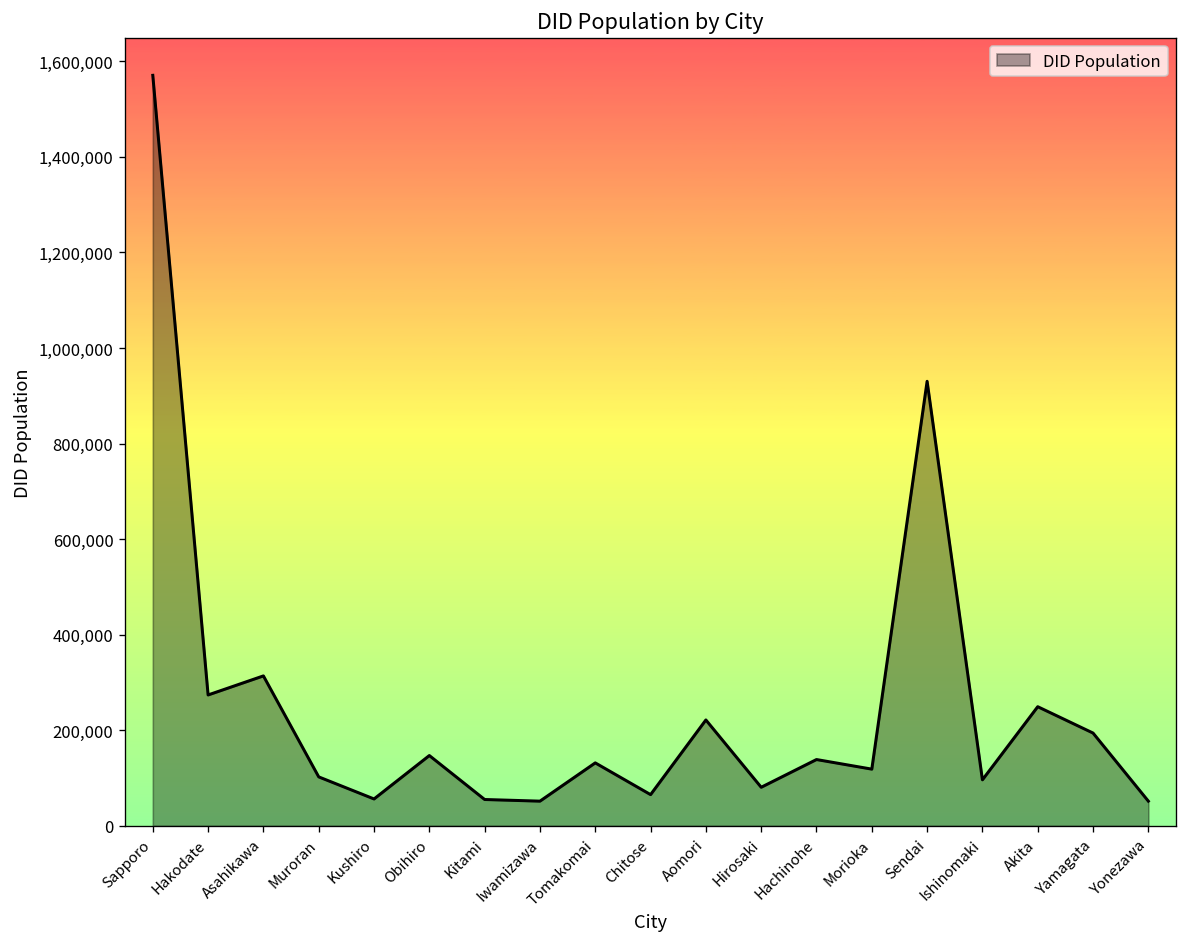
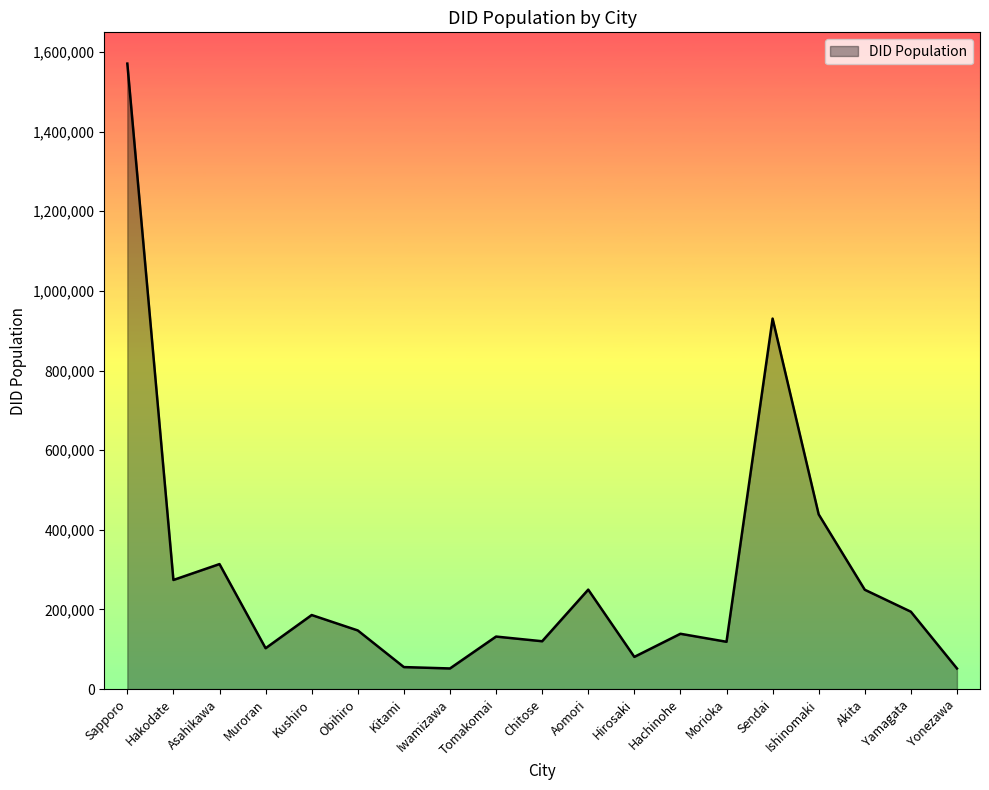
  {
    "Sapporo": "1,570,000",
    "Hakodate": "270,000",
    "Asahikawa": "310,000",
    "Muroran": "100,000",
-   "Kushiro": "60,000",
+   "Kushiro": "190,000",
    "Obihiro": "150,000",
    "Kitami": "60,000",
    "Iwamizawa": "50,000",
    "Tomakomai": "130,000",
-   "Chitose": "70,000",
-   "Aomori": "220,000",
+   "Chitose": "120,000",
+   "Aomori": "250,000",
    "Hirosaki": "80,000",
    "Hachinohe": "140,000",
    "Morioka": "120,000",
    "Sendai": "930,000",
-   "Ishinomaki": "100,000",
+   "Ishinomaki": "440,000",
    "Akita": "250,000",
    "Yamagata": "190,000",
    "Yonezawa": "50,000"
  }
